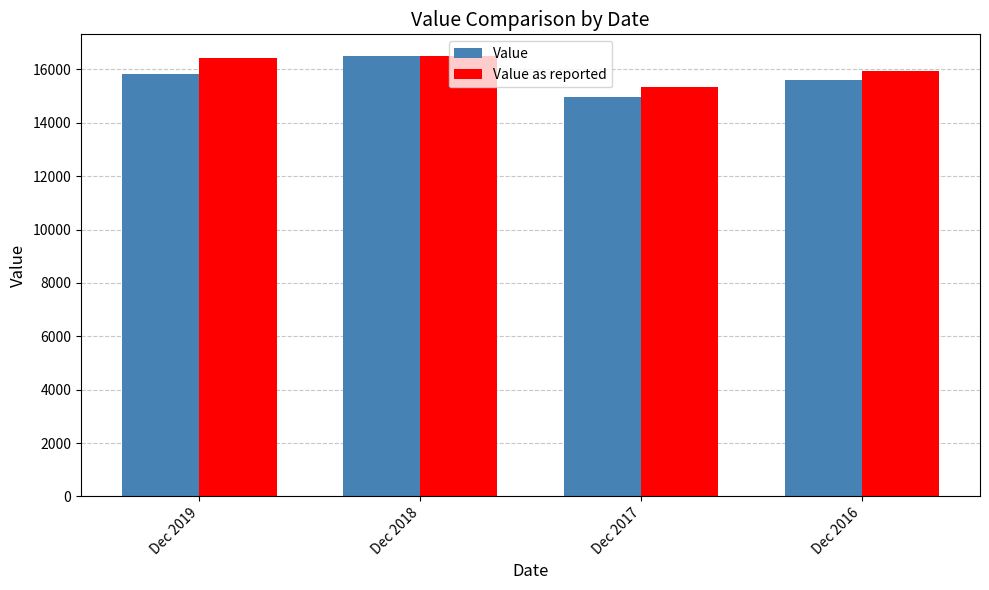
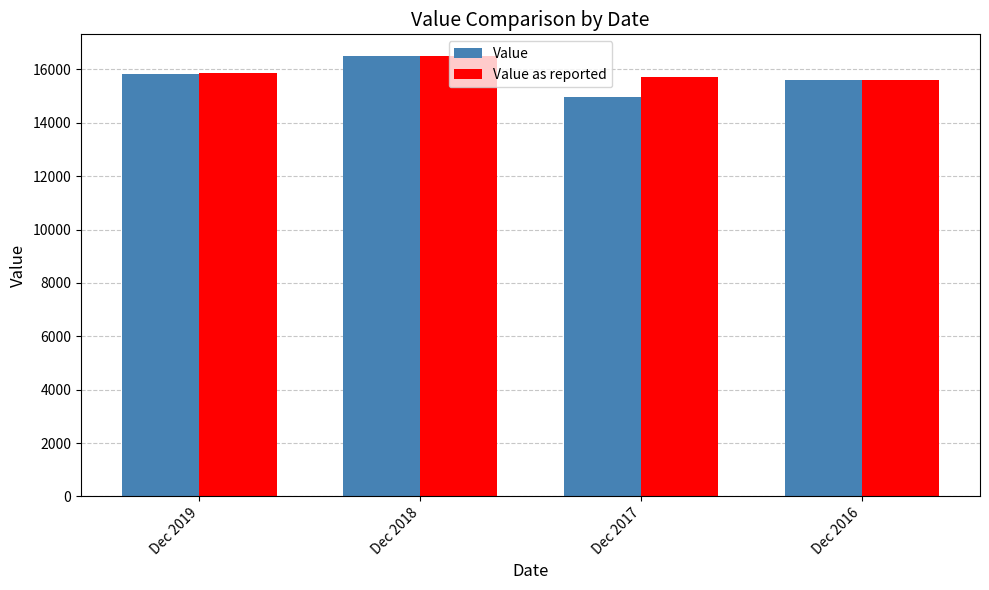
  {
    "Value": {
      "Dec 2019": 15800,
      "Dec 2018": 16500,
      "Dec 2017": 15000,
      "Dec 2016": 15600
    },
    "Value as reported": {
-     "Dec 2019": 16400,
-     "Dec 2017": 15400,
-     "Dec 2016": 15900
+     "Dec 2019": 15900,
+     "Dec 2017": 15700,
+     "Dec 2016": 15600
    }
  }
